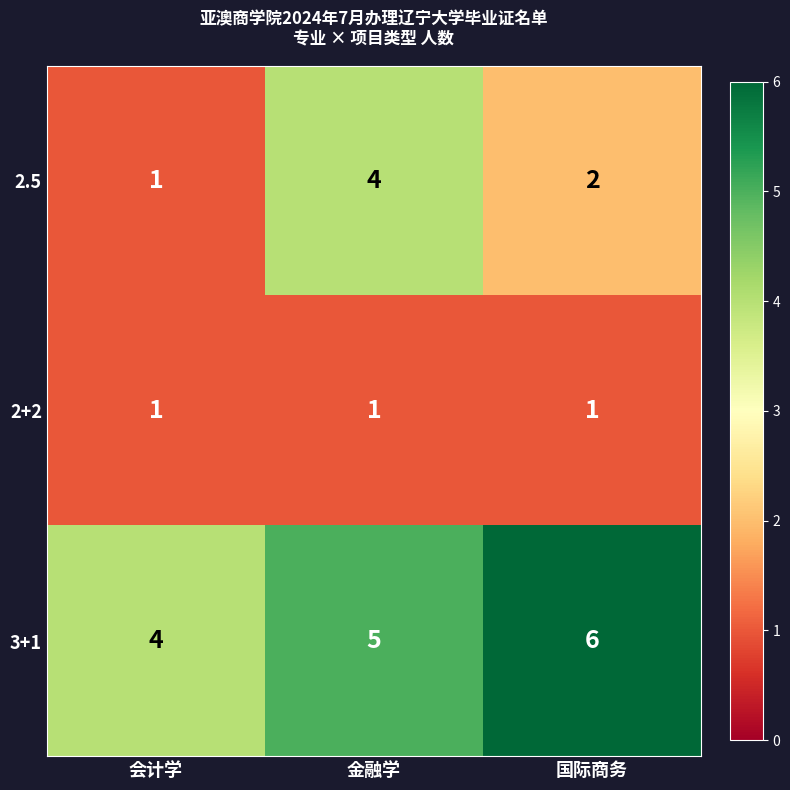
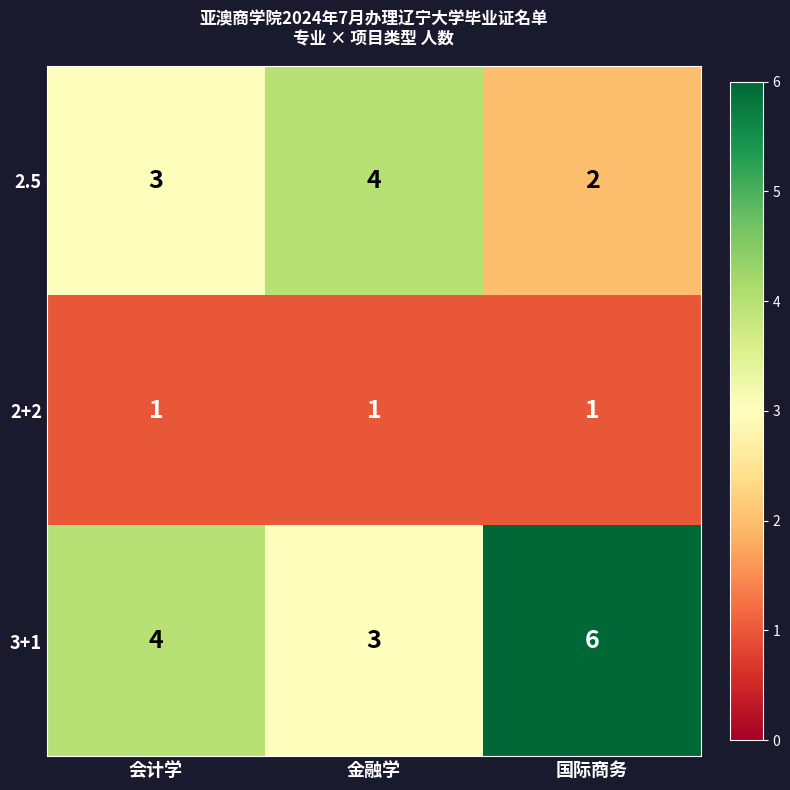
  {
    "2.5": {
-     "会计学": 1,
+     "会计学": 3,
      "金融学": 4,
      "国际商务": 2
    },
    "2+2": {
      "会计学": 1,
      "金融学": 1,
      "国际商务": 1
    },
    "3+1": {
      "会计学": 4,
-     "金融学": 5,
+     "金融学": 3,
      "国际商务": 6
    }
  }
